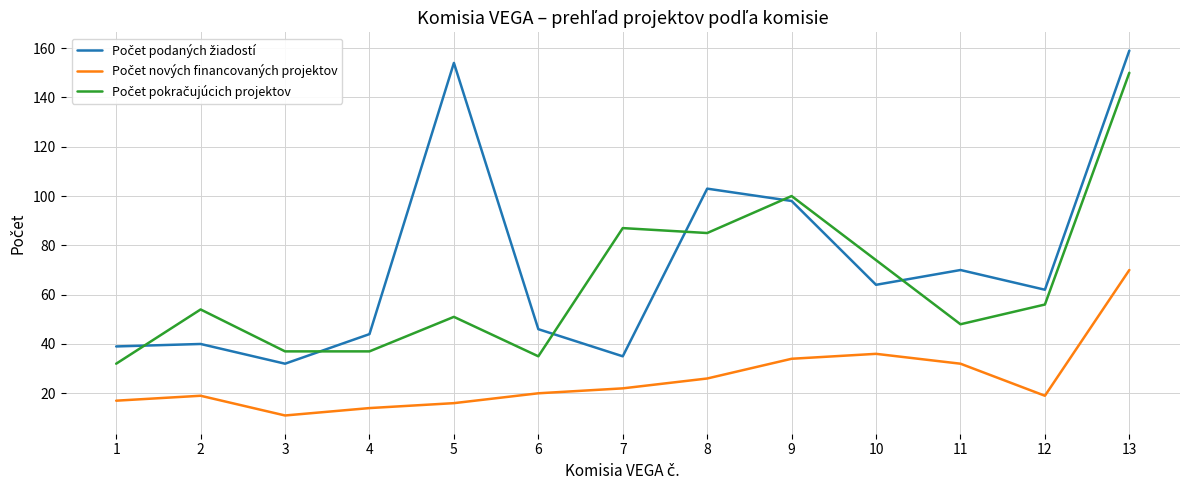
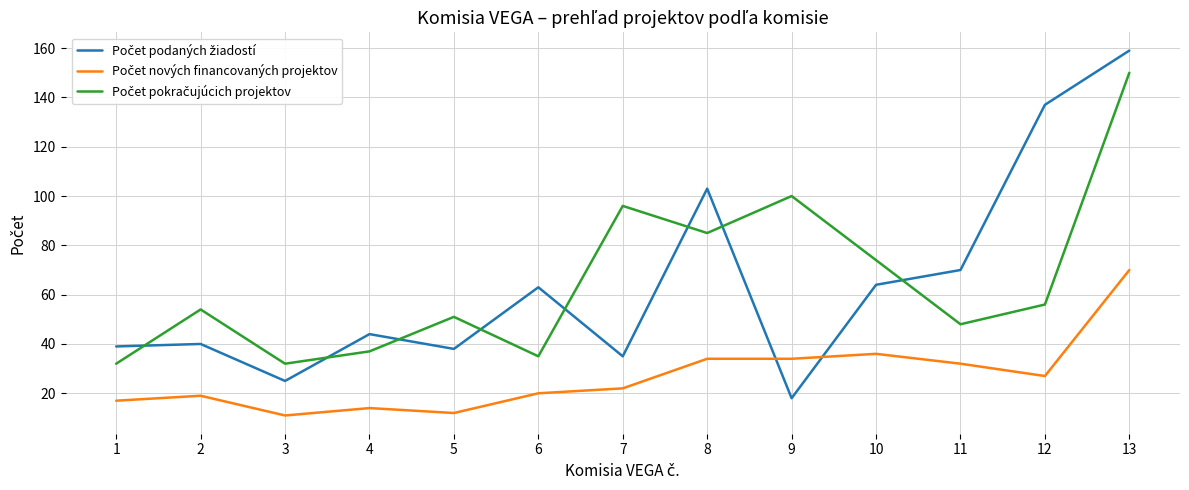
  {
    "Počet podaných žiadostí": {
      "1": 39,
      "2": 40,
-     "3": 32,
+     "3": 25,
      "4": 44,
-     "5": 154,
-     "6": 46,
+     "5": 38,
+     "6": 63,
      "7": 35,
      "8": 103,
-     "9": 98,
+     "9": 18,
      "10": 64,
      "11": 70,
-     "12": 62,
+     "12": 137,
      "13": 159
    },
    "Počet nových financovaných projektov": {
      "1": 17,
      "2": 19,
      "3": 11,
      "4": 14,
-     "5": 16,
+     "5": 12,
      "6": 20,
      "7": 22,
-     "8": 26,
+     "8": 34,
      "9": 34,
      "10": 36,
      "11": 32,
-     "12": 19,
+     "12": 27,
      "13": 70
    },
    "Počet pokračujúcich projektov": {
      "1": 32,
      "2": 54,
-     "3": 37,
+     "3": 32,
      "4": 37,
      "5": 51,
      "6": 35,
-     "7": 87,
+     "7": 96,
      "8": 85,
      "9": 100,
      "10": 74,
      "11": 48,
      "12": 56,
      "13": 150
    }
  }
